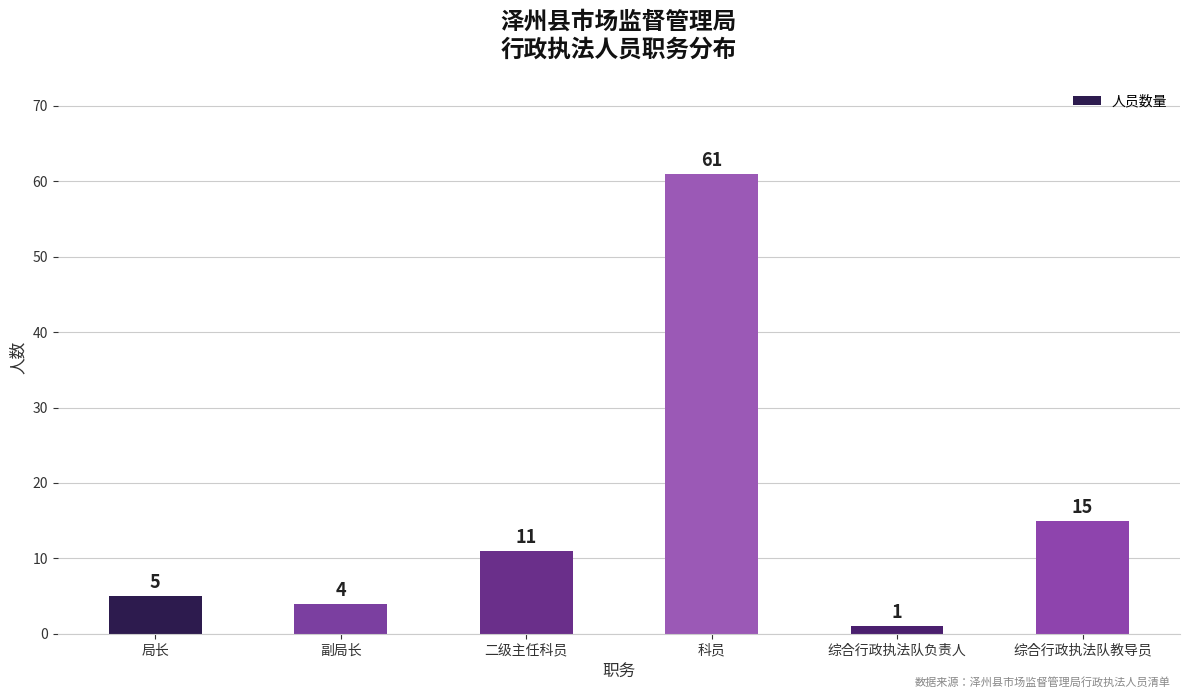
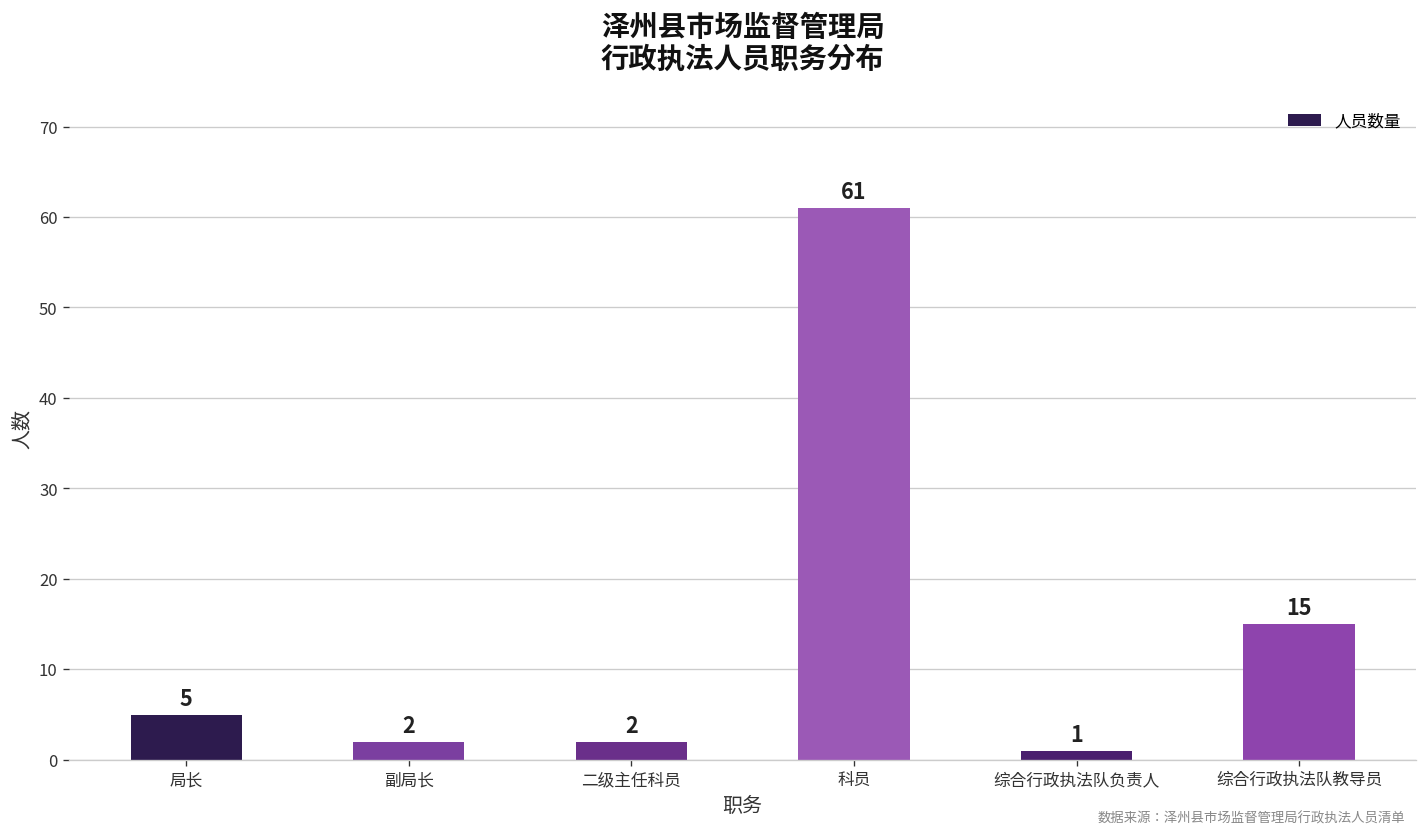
  {
    "局长": 5,
-   "副局长": 4,
-   "二级主任科员": 11,
+   "副局长": 2,
+   "二级主任科员": 2,
    "科员": 61,
    "综合行政执法队负责人": 1,
    "综合行政执法队教导员": 15
  }
